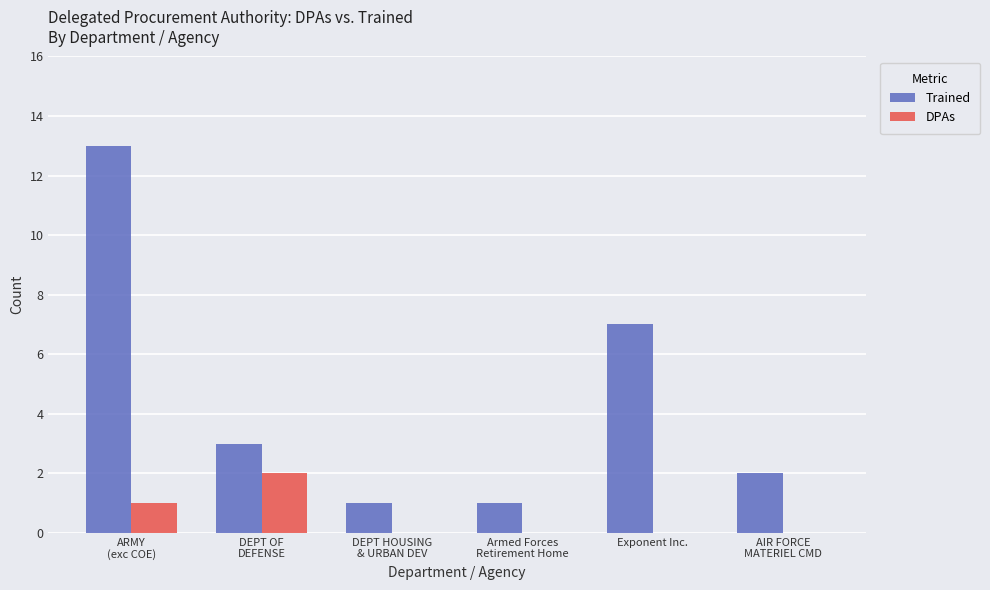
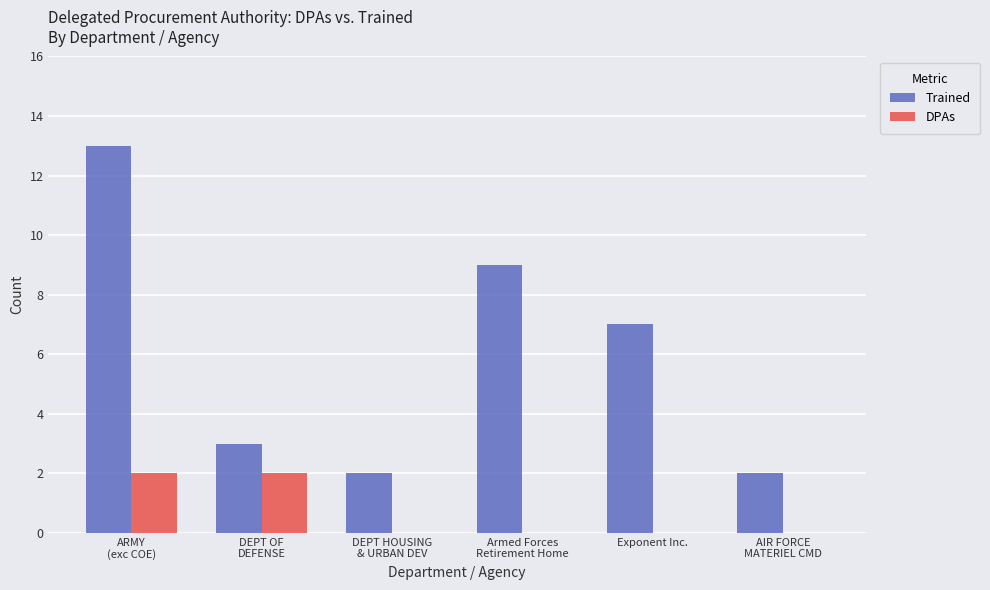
  {
    "Trained": {
      "ARMY (exc COE)": 13,
      "DEPT OF DEFENSE": 3,
-     "DEPT HOUSING & URBAN DEV": 1,
-     "Armed Forces Retirement Home": 1,
+     "DEPT HOUSING & URBAN DEV": 2,
+     "Armed Forces Retirement Home": 9,
      "Exponent Inc.": 7,
      "AIR FORCE MATERIEL CMD": 2
    },
    "DPAs": {
-     "ARMY (exc COE)": 1,
+     "ARMY (exc COE)": 2,
      "DEPT OF DEFENSE": 2,
      "DEPT HOUSING & URBAN DEV": 0,
      "Armed Forces Retirement Home": 0,
      "Exponent Inc.": 0,
      "AIR FORCE MATERIEL CMD": 0
    }
  }
